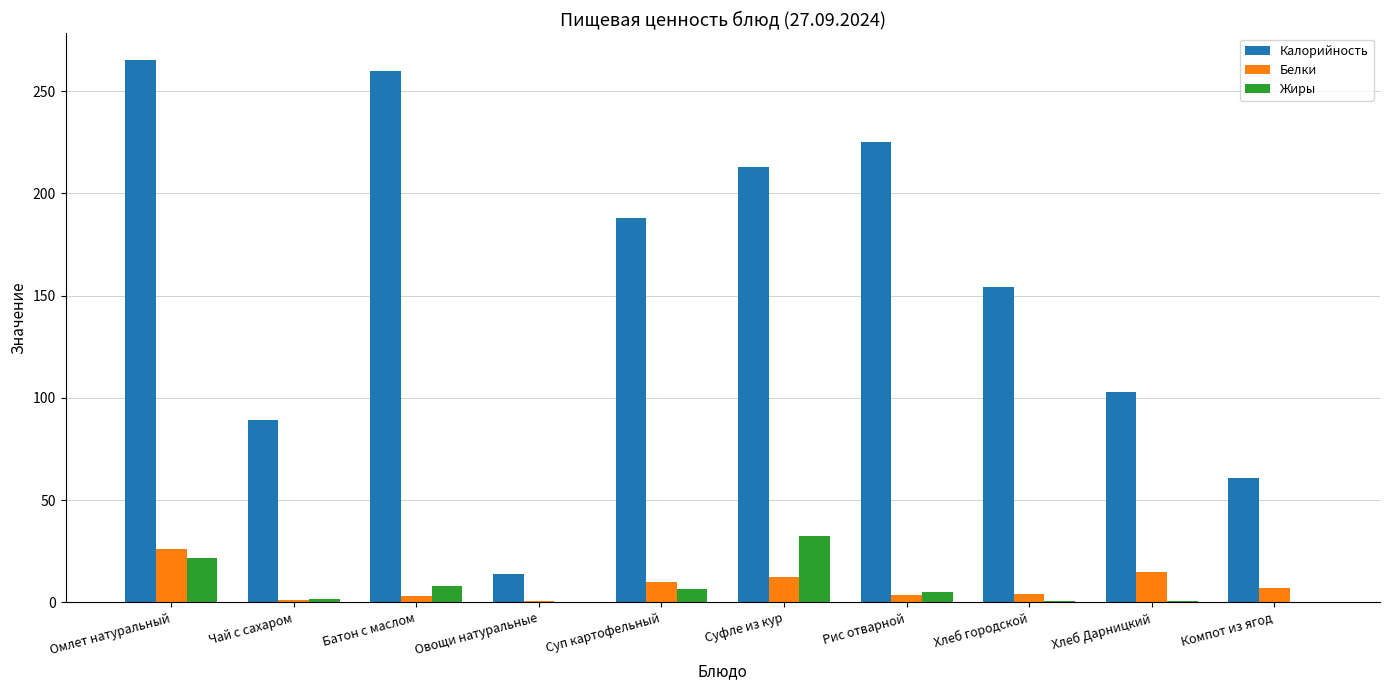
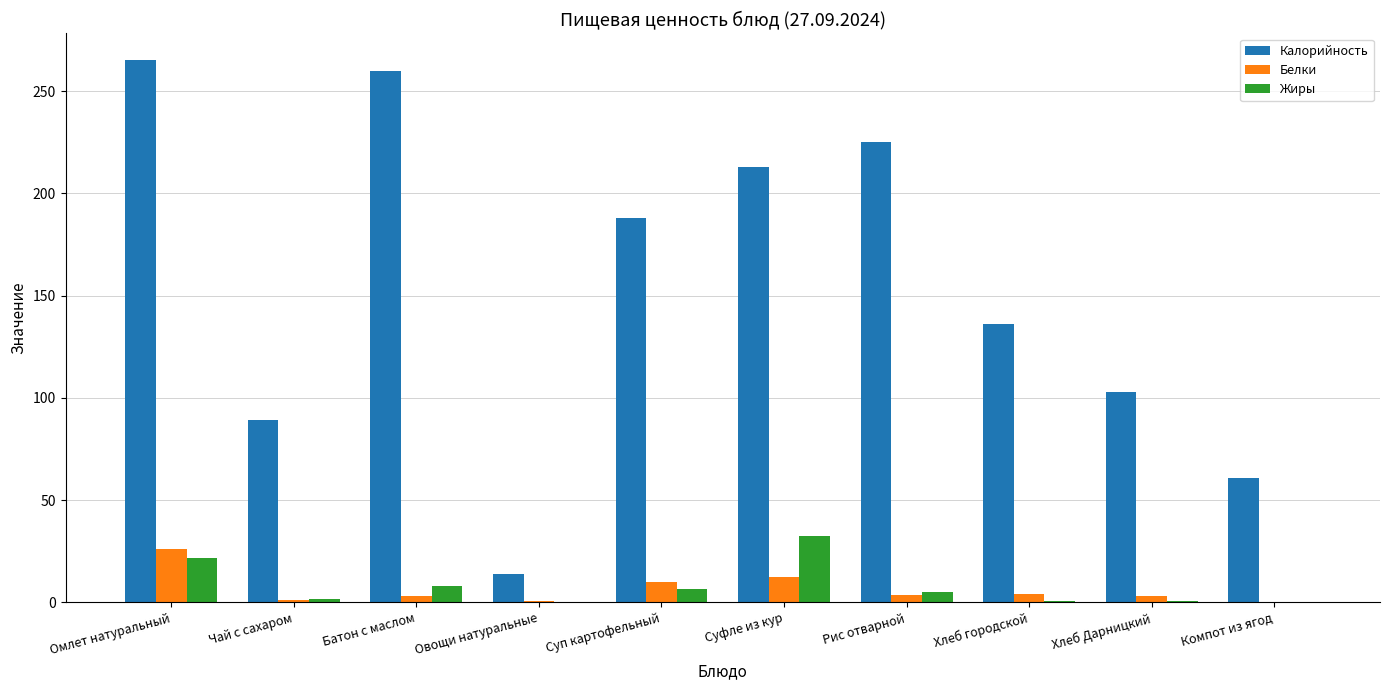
  {
    "Калорийность": {
      "Омлет натуральный": 265,
      "Чай с сахаром": 89,
      "Батон с маслом": 260,
      "Овощи натуральные": 14,
      "Суп картофельный": 188,
      "Суфле из кур": 213,
      "Рис отварной": 225,
-     "Хлеб городской": 154,
+     "Хлеб городской": 136,
      "Хлеб Дарницкий": 103,
      "Компот из ягод": 61
    },
    "Белки": {
      "Омлет натуральный": 26,
      "Чай с сахаром": 1,
      "Батон с маслом": 3,
      "Суп картофельный": 10,
      "Суфле из кур": 12,
      "Рис отварной": 4,
      "Хлеб городской": 4,
-     "Хлеб Дарницкий": 15,
-     "Компот из ягод": 7
+     "Хлеб Дарницкий": 3,
+     "Компот из ягод": 0
    },
    "Жиры": {
      "Омлет натуральный": 22,
      "Чай с сахаром": 2,
      "Батон с маслом": 8,
      "Суп картофельный": 7,
      "Суфле из кур": 33,
      "Рис отварной": 5,
      "Компот из ягод": 0
    }
  }
